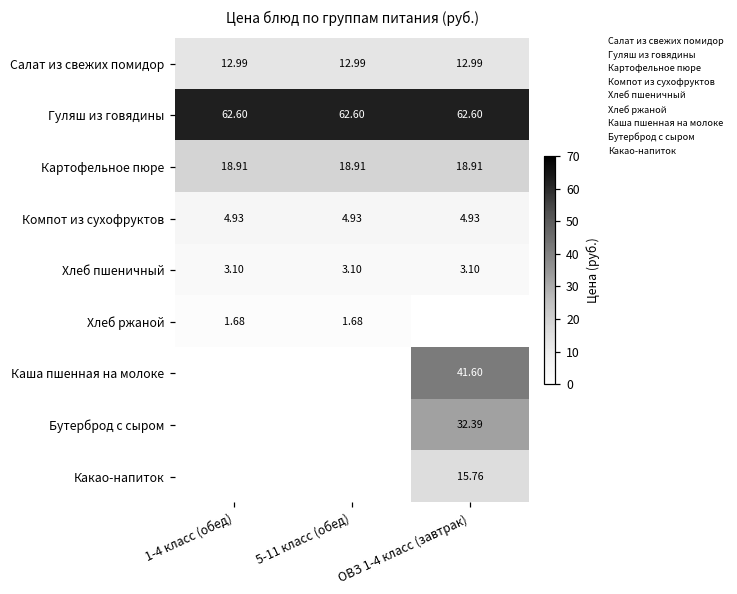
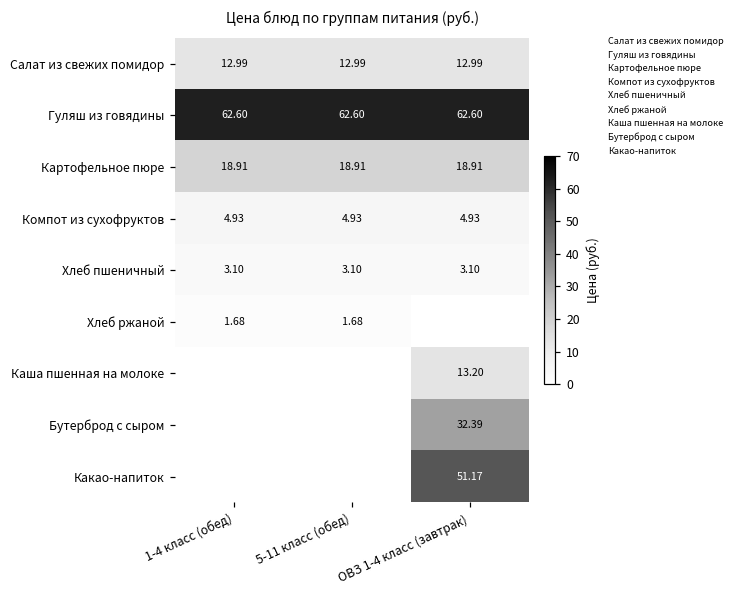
  {
    "Салат из свежих помидор": {
      "1-4 класс (обед)": 12.99,
      "5-11 класс (обед)": 12.99,
      "ОВЗ 1-4 класс (завтрак)": 12.99
    },
    "Гуляш из говядины": {
      "1-4 класс (обед)": 62.60,
      "5-11 класс (обед)": 62.60,
      "ОВЗ 1-4 класс (завтрак)": 62.60
    },
    "Картофельное пюре": {
      "1-4 класс (обед)": 18.91,
      "5-11 класс (обед)": 18.91,
      "ОВЗ 1-4 класс (завтрак)": 18.91
    },
    "Компот из сухофруктов": {
      "1-4 класс (обед)": 4.93,
      "5-11 класс (обед)": 4.93,
      "ОВЗ 1-4 класс (завтрак)": 4.93
    },
    "Хлеб пшеничный": {
      "1-4 класс (обед)": 3.10,
      "5-11 класс (обед)": 3.10,
      "ОВЗ 1-4 класс (завтрак)": 3.10
    },
    "Хлеб ржаной": {
      "1-4 класс (обед)": 1.68,
      "5-11 класс (обед)": 1.68
    },
    "Каша пшенная на молоке": {
-     "ОВЗ 1-4 класс (завтрак)": 41.60
+     "ОВЗ 1-4 класс (завтрак)": 13.20
    },
    "Бутерброд с сыром": {
      "ОВЗ 1-4 класс (завтрак)": 32.39
    },
    "Какао-напиток": {
-     "ОВЗ 1-4 класс (завтрак)": 15.76
+     "ОВЗ 1-4 класс (завтрак)": 51.17
    }
  }
